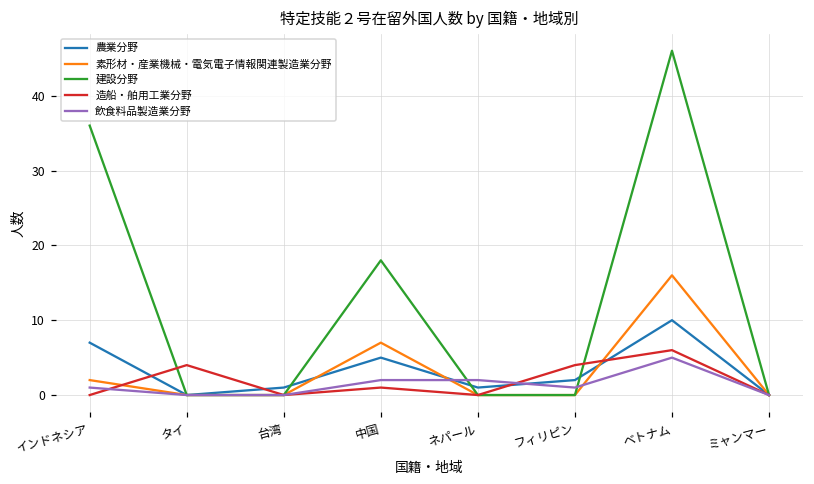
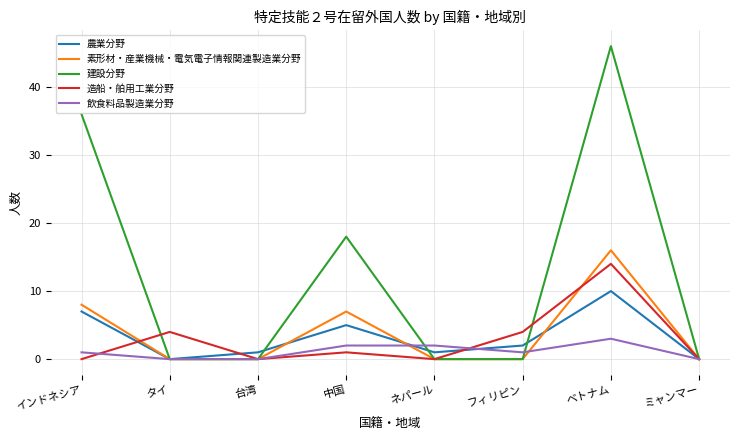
  {
    "農業分野": {
      "インドネシア": 7,
      "台湾": 1,
      "中国": 5,
      "ネパール": 1,
      "フィリピン": 2,
      "ベトナム": 10
    },
    "素形材・産業機械・電気電子情報関連製造業分野": {
-     "インドネシア": 2,
+     "インドネシア": 8,
      "中国": 7,
      "ベトナム": 16
    },
    "建設分野": {
      "インドネシア": 36,
      "中国": 18,
      "ベトナム": 46
    },
    "造船・舶用工業分野": {
      "インドネシア": 0,
      "タイ": 4,
      "中国": 1,
      "フィリピン": 4,
-     "ベトナム": 6
+     "ベトナム": 14
    },
    "飲食料品製造業分野": {
      "インドネシア": 1,
      "中国": 2,
      "ネパール": 2,
      "フィリピン": 1,
-     "ベトナム": 5
+     "ベトナム": 3
    }
  }
